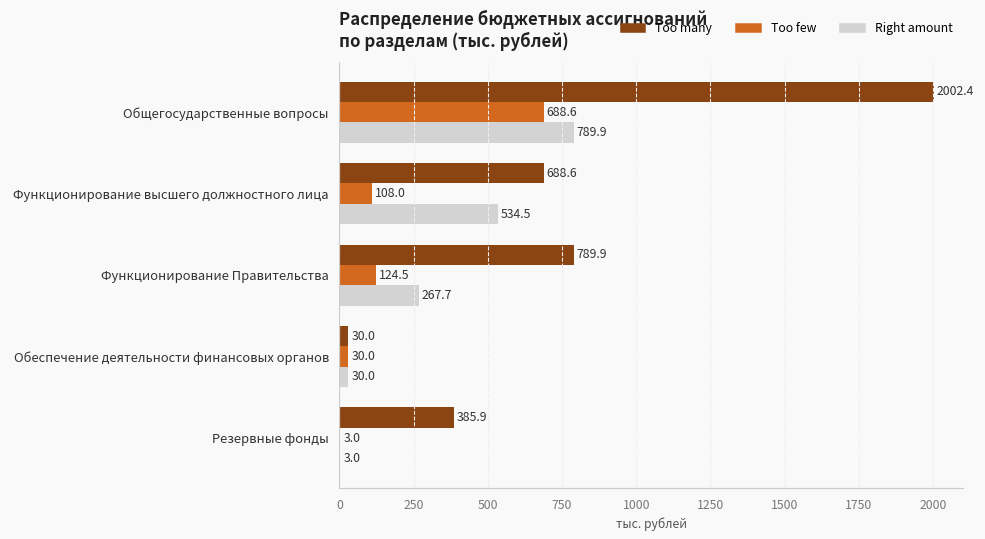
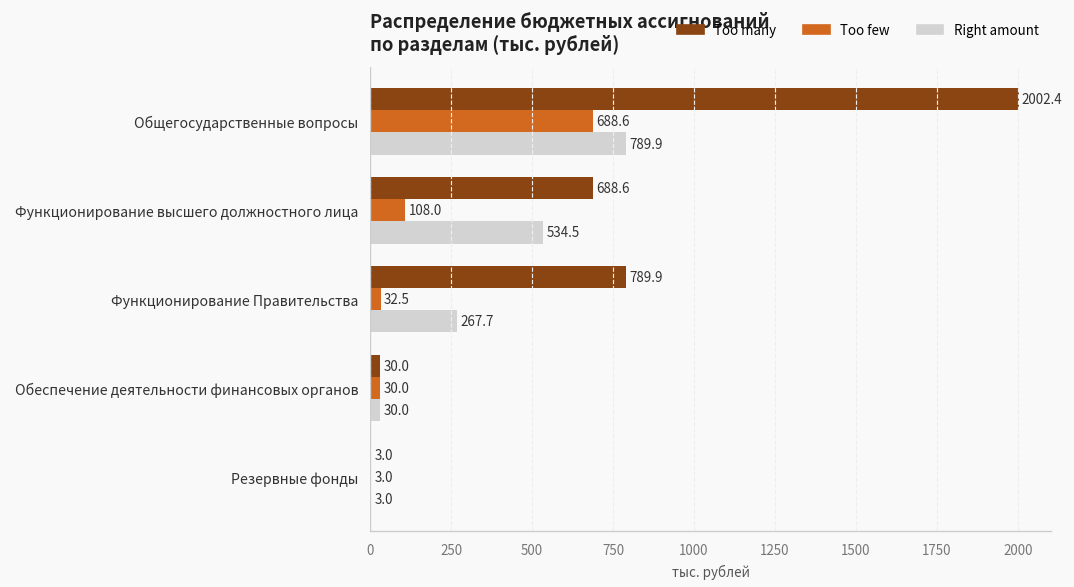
  {
    "Too many": {
      "Общегосударственные вопросы": 2002.4,
      "Функционирование высшего должностного лица": 688.6,
      "Функционирование Правительства": 789.9,
      "Обеспечение деятельности финансовых органов": 30.0,
-     "Резервные фонды": 385.9
+     "Резервные фонды": 3.0
    },
    "Too few": {
      "Общегосударственные вопросы": 688.6,
      "Функционирование высшего должностного лица": 108.0,
-     "Функционирование Правительства": 124.5,
+     "Функционирование Правительства": 32.5,
      "Обеспечение деятельности финансовых органов": 30.0,
      "Резервные фонды": 3.0
    },
    "Right amount": {
      "Общегосударственные вопросы": 789.9,
      "Функционирование высшего должностного лица": 534.5,
      "Функционирование Правительства": 267.7,
      "Обеспечение деятельности финансовых органов": 30.0,
      "Резервные фонды": 3.0
    }
  }
